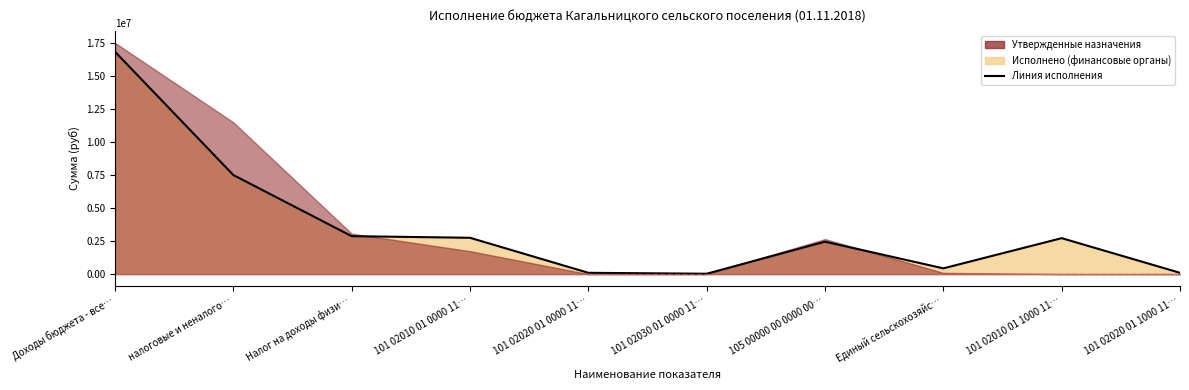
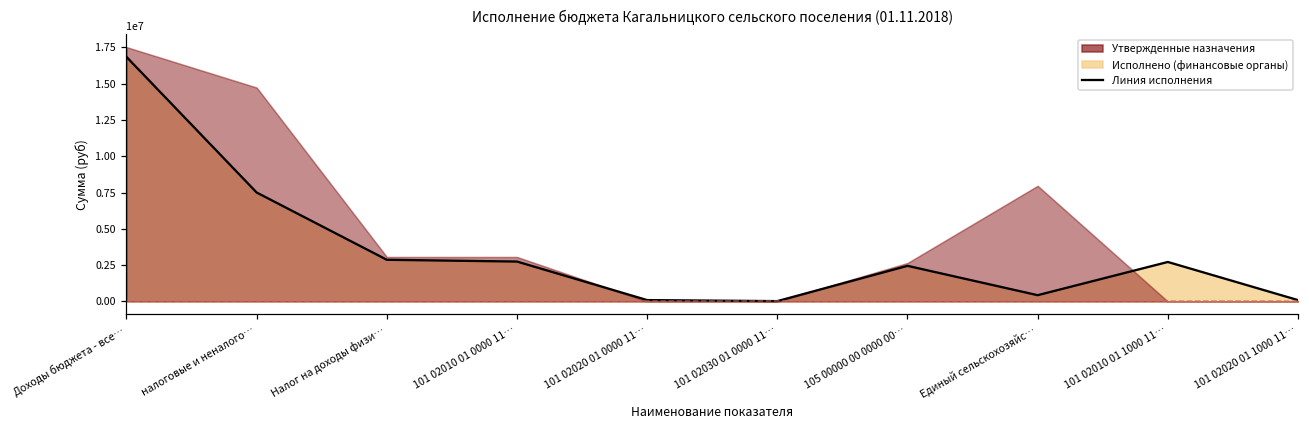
  {
    "Исполнено (финансовые органы)": {
      "Доходы бюджета - все…": 16800000,
      "налоговые и неналого…": 7500000,
      "Налог на доходы физи…": 2900000,
      "101 02010 01 0000 11…": 2800000,
      "105 00000 00 0000 00…": 2500000,
      "Единый сельскохозяйс…": 400000,
      "101 02010 01 1000 11…": 2700000
    },
    "Утвержденные назначения": {
      "Доходы бюджета - все…": 17500000,
-     "налоговые и неналого…": 11500000,
+     "налоговые и неналого…": 14700000,
      "Налог на доходы физи…": 3100000,
-     "101 02010 01 0000 11…": 1700000,
+     "101 02010 01 0000 11…": 3100000,
      "105 00000 00 0000 00…": 2700000,
-     "Единый сельскохозяйс…": 100000,
+     "Единый сельскохозяйс…": 8000000,
      "101 02010 01 1000 11…": 0
    }
  }
